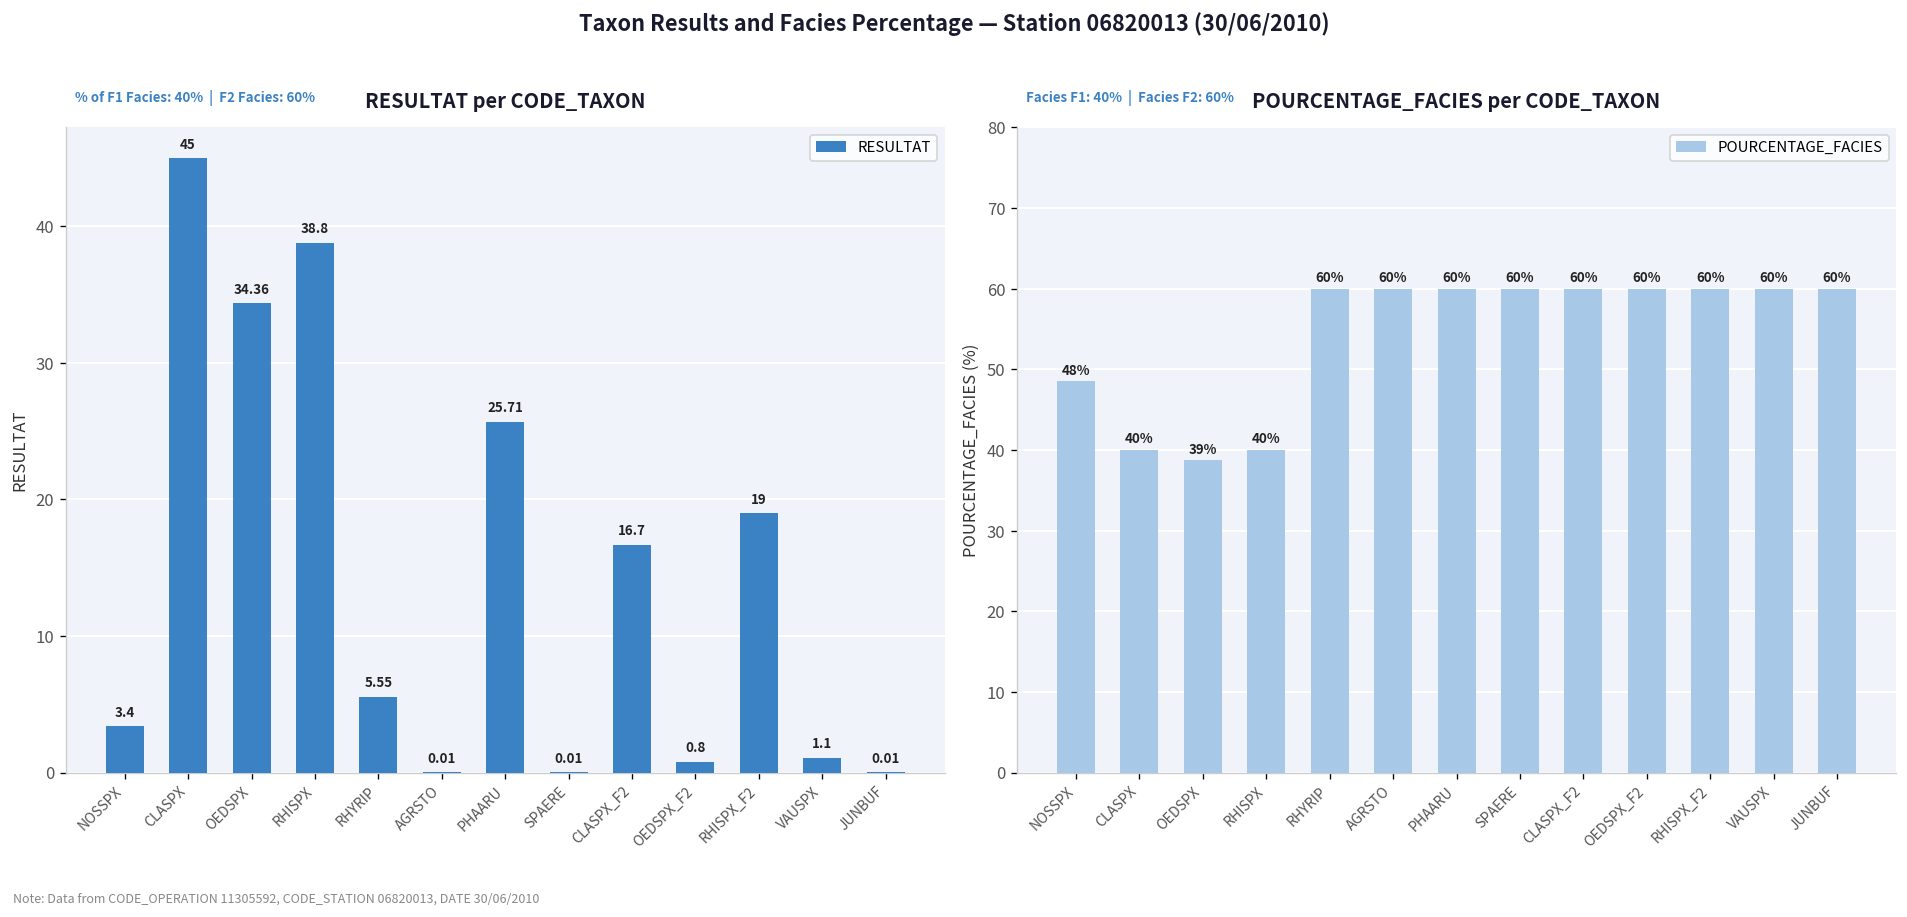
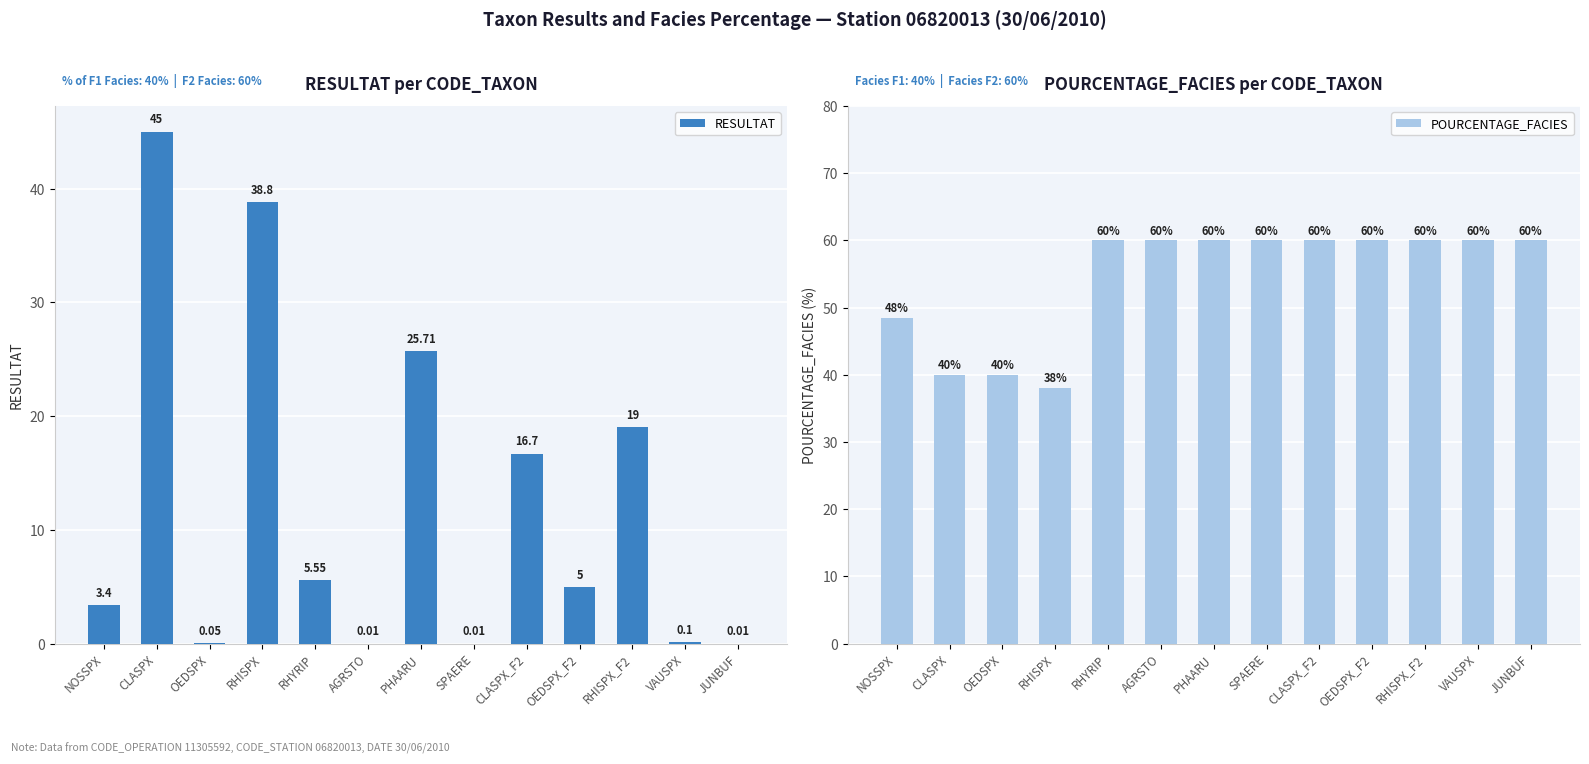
  {
    "RESULTAT per CODE_TAXON": {
      "NOSSPX": "3.4",
      "CLASPX": "45",
-     "OEDSPX": "34.36",
+     "OEDSPX": "0.05",
      "RHISPX": "38.8",
      "RHYRIP": "5.55",
      "AGRSTO": "0.01",
      "PHAARU": "25.71",
      "SPAERE": "0.01",
      "CLASPX_F2": "16.7",
-     "OEDSPX_F2": "0.8",
+     "OEDSPX_F2": "5",
      "RHISPX_F2": "19",
-     "VAUSPX": "1.1",
+     "VAUSPX": "0.1",
      "JUNBUF": "0.01"
    },
    "POURCENTAGE_FACIES per CODE_TAXON": {
      "NOSSPX": "48%",
      "CLASPX": "40%",
-     "OEDSPX": "39%",
-     "RHISPX": "40%",
+     "OEDSPX": "40%",
+     "RHISPX": "38%",
      "RHYRIP": "60%",
      "AGRSTO": "60%",
      "PHAARU": "60%",
      "SPAERE": "60%",
      "CLASPX_F2": "60%",
      "OEDSPX_F2": "60%",
      "RHISPX_F2": "60%",
      "VAUSPX": "60%",
      "JUNBUF": "60%"
    }
  }
